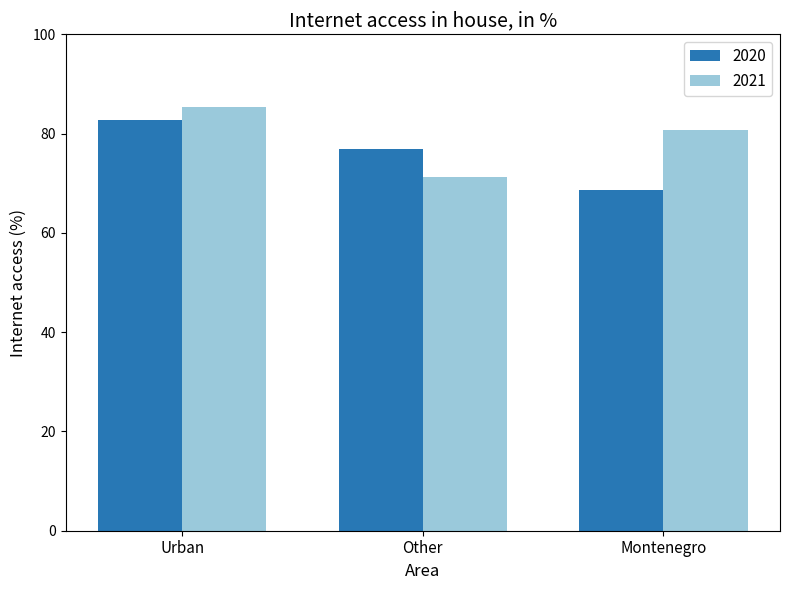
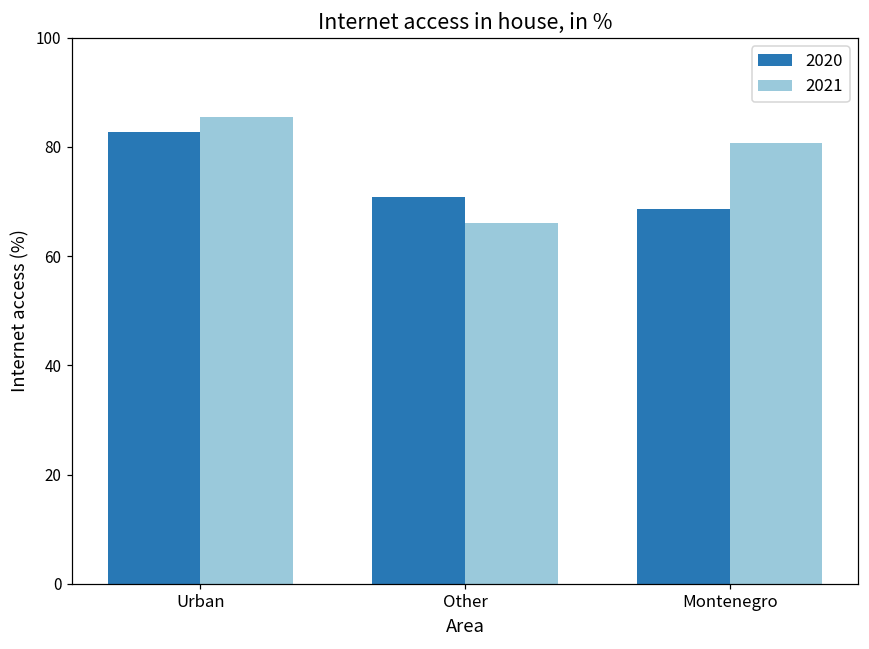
  {
    "2020": {
      "Urban": 83,
-     "Other": 77,
+     "Other": 71,
      "Montenegro": 69
    },
    "2021": {
      "Urban": 85,
-     "Other": 71,
+     "Other": 66,
      "Montenegro": 81
    }
  }
